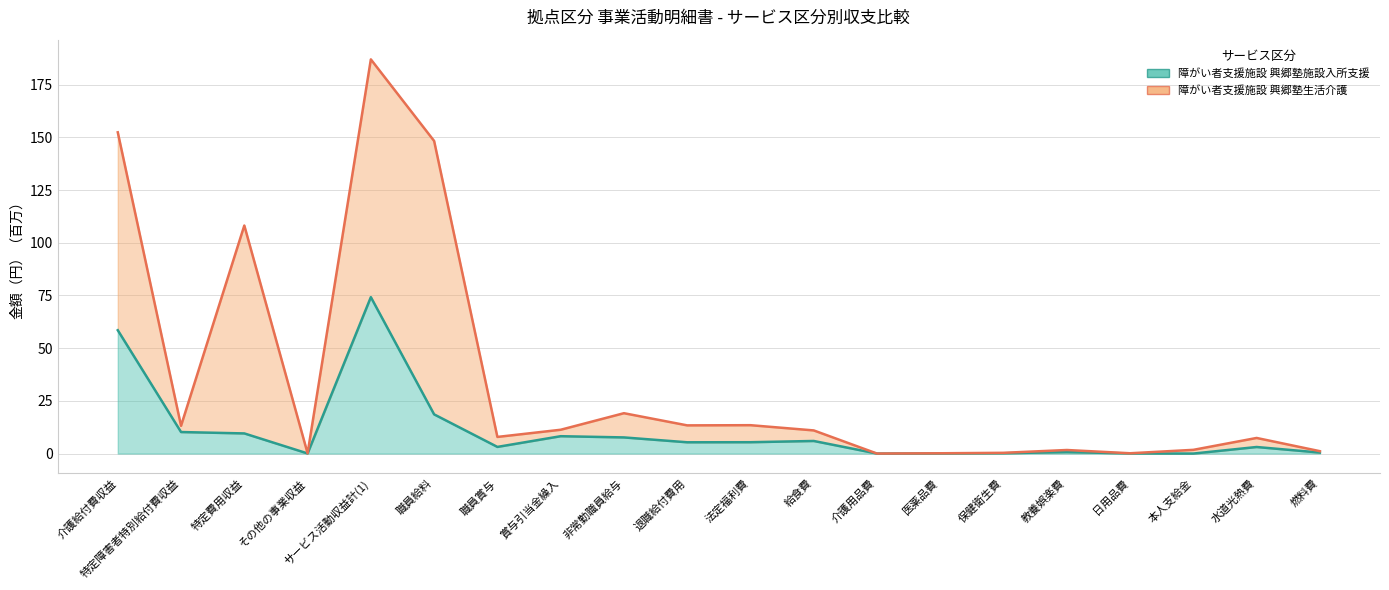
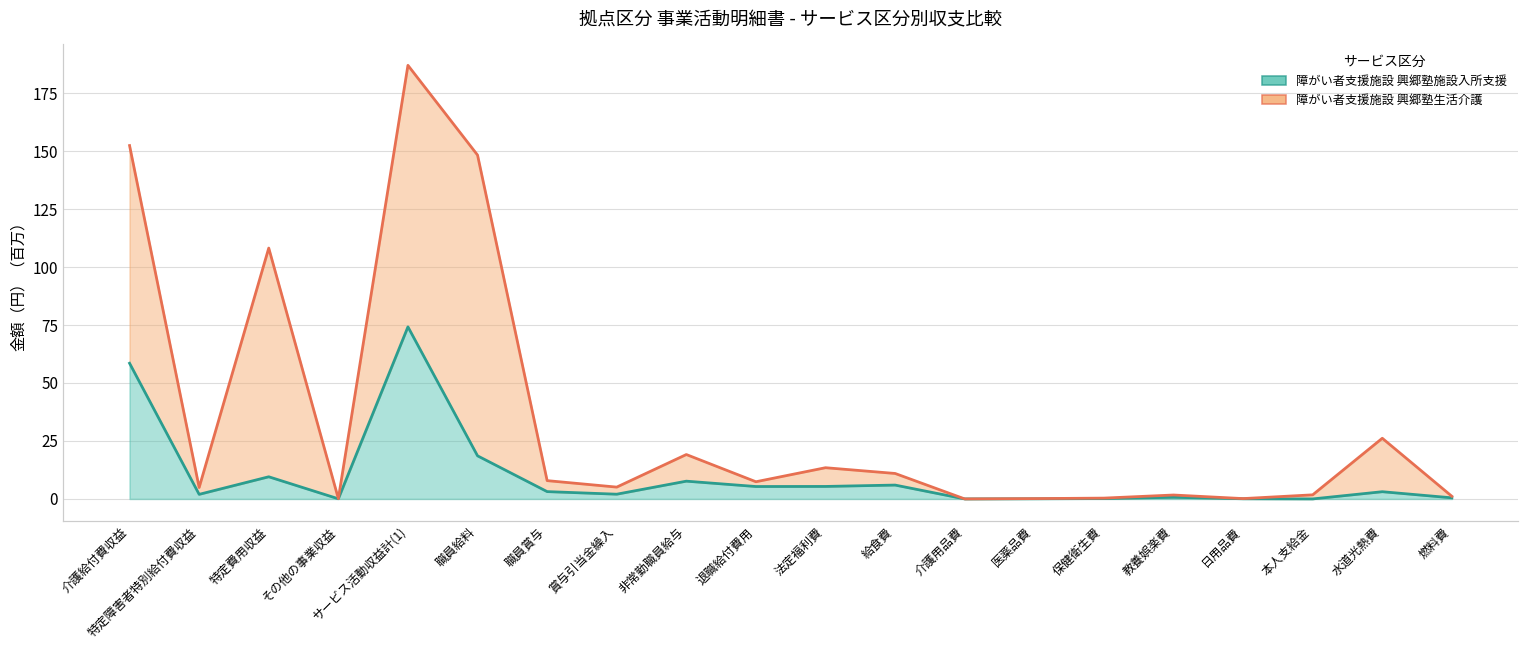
  {
    "障がい者支援施設 興郷塾施設入所支援": {
      "介護給付費収益": 59,
-     "特定障害者特別給付費収益": 10,
+     "特定障害者特別給付費収益": 2,
      "特定費用収益": 10,
      "サービス活動収益計(1)": 74,
      "職員給料": 19,
      "職員賞与": 3,
-     "賞与引当金繰入": 8,
+     "賞与引当金繰入": 2,
      "非常勤職員給与": 8,
      "退職給付費用": 5,
      "法定福利費": 5,
      "給食費": 6,
      "本人支給金": 0,
      "水道光熱費": 3
    },
    "障がい者支援施設 興郷塾生活介護": {
      "介護給付費収益": 94,
      "特定障害者特別給付費収益": 3,
      "特定費用収益": 99,
      "サービス活動収益計(1)": 113,
      "職員給料": 130,
      "職員賞与": 5,
      "賞与引当金繰入": 3,
      "非常勤職員給与": 11,
-     "退職給付費用": 8,
+     "退職給付費用": 2,
      "法定福利費": 8,
      "給食費": 5,
      "本人支給金": 2,
-     "水道光熱費": 4
+     "水道光熱費": 23
    }
  }
